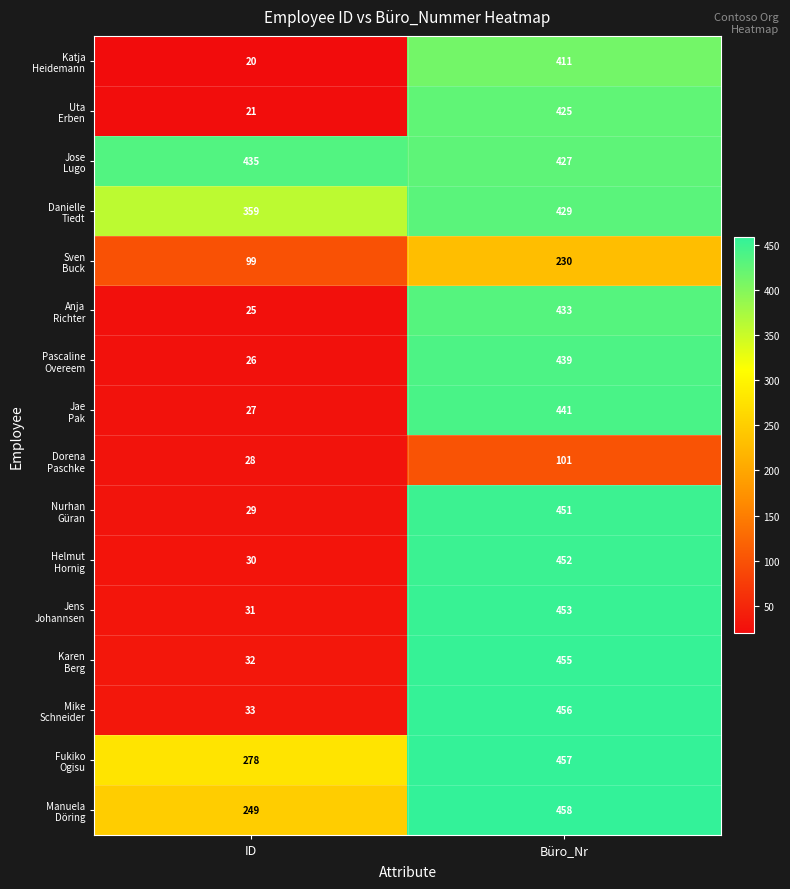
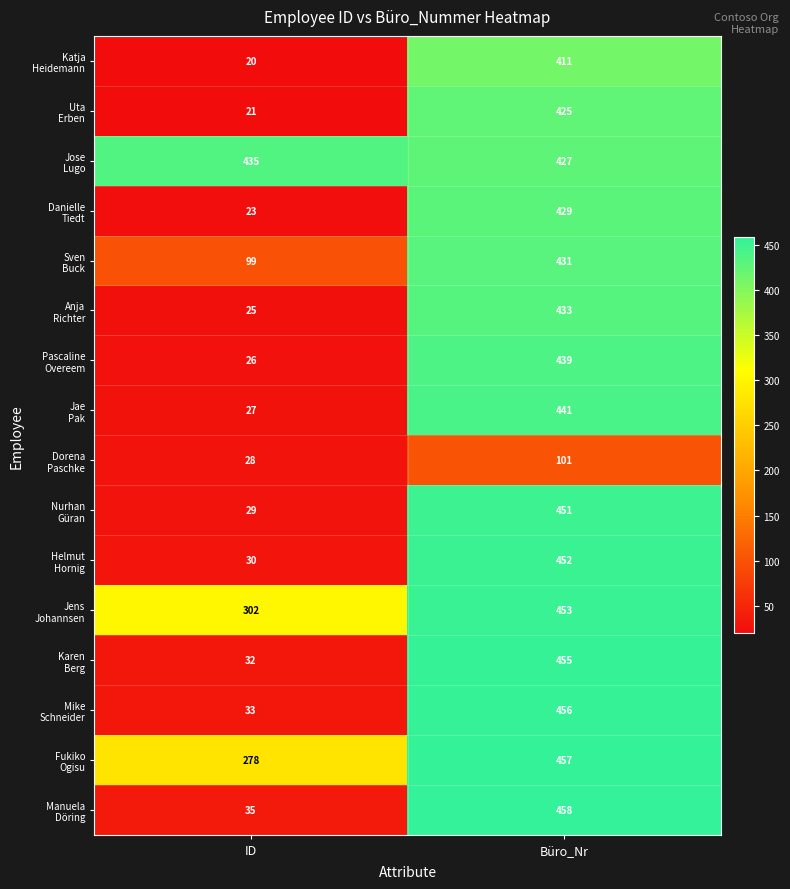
  {
    "Katja Heidemann": {
      "ID": 20,
      "Büro_Nr": 411
    },
    "Uta Erben": {
      "ID": 21,
      "Büro_Nr": 425
    },
    "Jose Lugo": {
      "ID": 435,
      "Büro_Nr": 427
    },
    "Danielle Tiedt": {
-     "ID": 359,
+     "ID": 23,
      "Büro_Nr": 429
    },
    "Sven Buck": {
      "ID": 99,
-     "Büro_Nr": 230
+     "Büro_Nr": 431
    },
    "Anja Richter": {
      "ID": 25,
      "Büro_Nr": 433
    },
    "Pascaline Overeem": {
      "ID": 26,
      "Büro_Nr": 439
    },
    "Jae Pak": {
      "ID": 27,
      "Büro_Nr": 441
    },
    "Dorena Paschke": {
      "ID": 28,
      "Büro_Nr": 101
    },
    "Nurhan Güran": {
      "ID": 29,
      "Büro_Nr": 451
    },
    "Helmut Hornig": {
      "ID": 30,
      "Büro_Nr": 452
    },
    "Jens Johannsen": {
-     "ID": 31,
+     "ID": 302,
      "Büro_Nr": 453
    },
    "Karen Berg": {
      "ID": 32,
      "Büro_Nr": 455
    },
    "Mike Schneider": {
      "ID": 33,
      "Büro_Nr": 456
    },
    "Fukiko Ogisu": {
      "ID": 278,
      "Büro_Nr": 457
    },
    "Manuela Döring": {
-     "ID": 249,
+     "ID": 35,
      "Büro_Nr": 458
    }
  }
